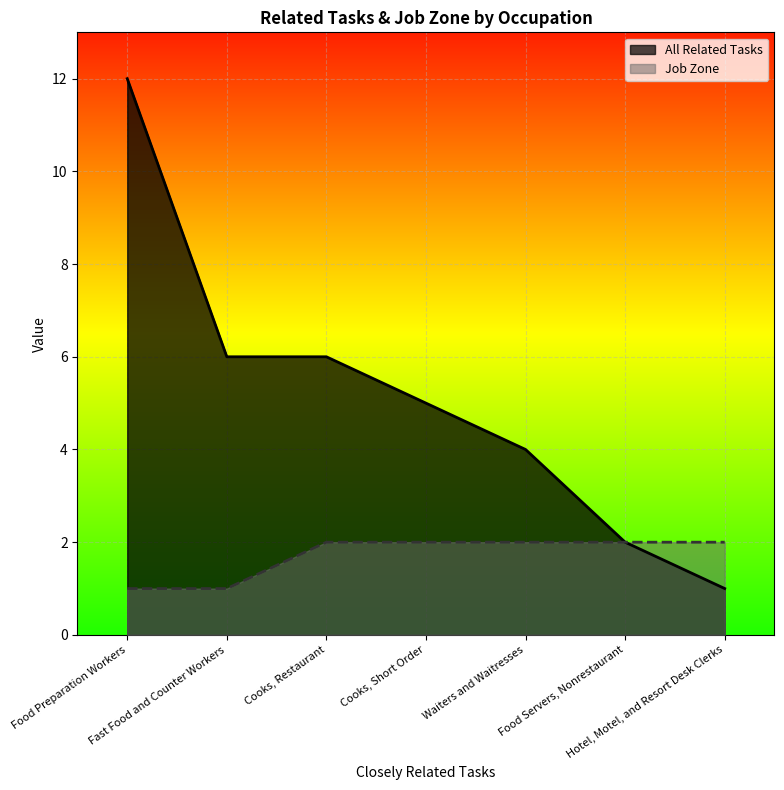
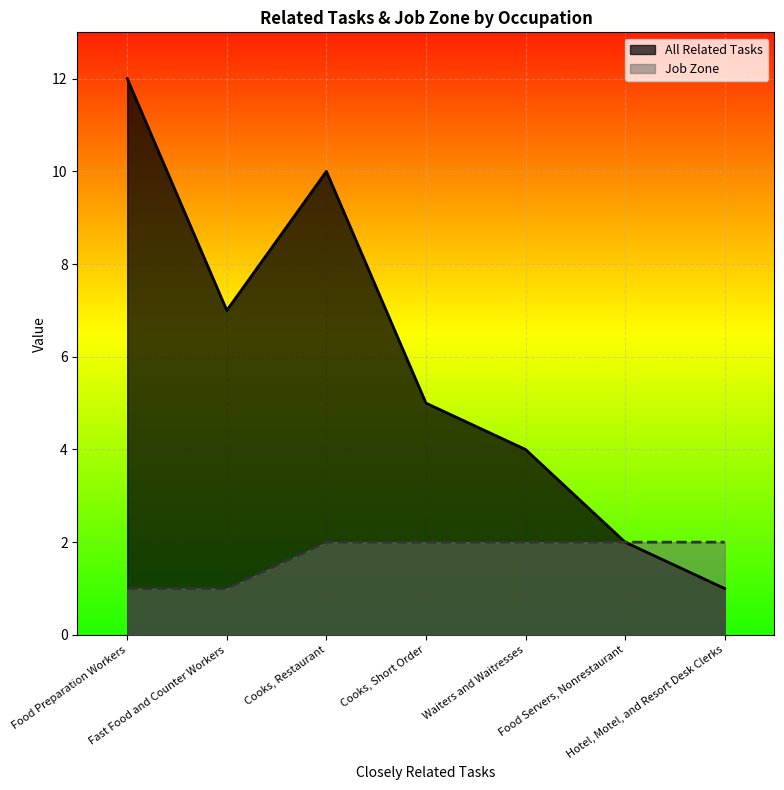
  {
    "All Related Tasks": {
      "Food Preparation Workers": 12,
-     "Fast Food and Counter Workers": 6,
-     "Cooks, Restaurant": 6,
+     "Fast Food and Counter Workers": 7,
+     "Cooks, Restaurant": 10,
      "Cooks, Short Order": 5,
      "Waiters and Waitresses": 4,
      "Hotel, Motel, and Resort Desk Clerks": 1
    },
    "Job Zone": {
      "Food Preparation Workers": 1,
      "Fast Food and Counter Workers": 1,
      "Cooks, Restaurant": 2,
      "Cooks, Short Order": 2,
      "Waiters and Waitresses": 2,
      "Hotel, Motel, and Resort Desk Clerks": 2
    }
  }
